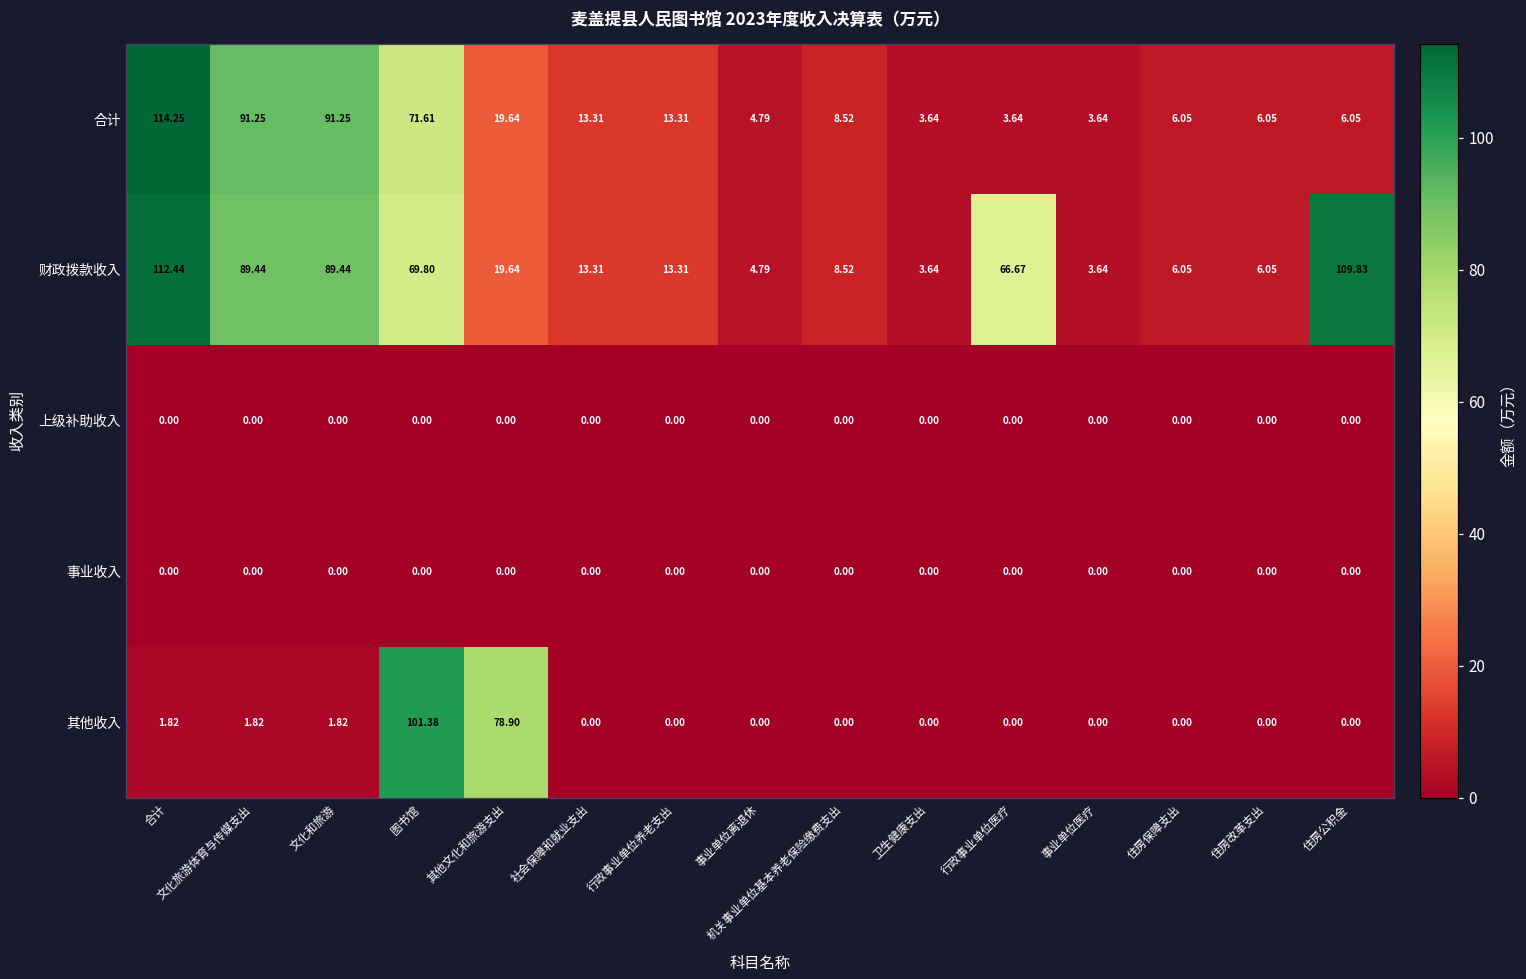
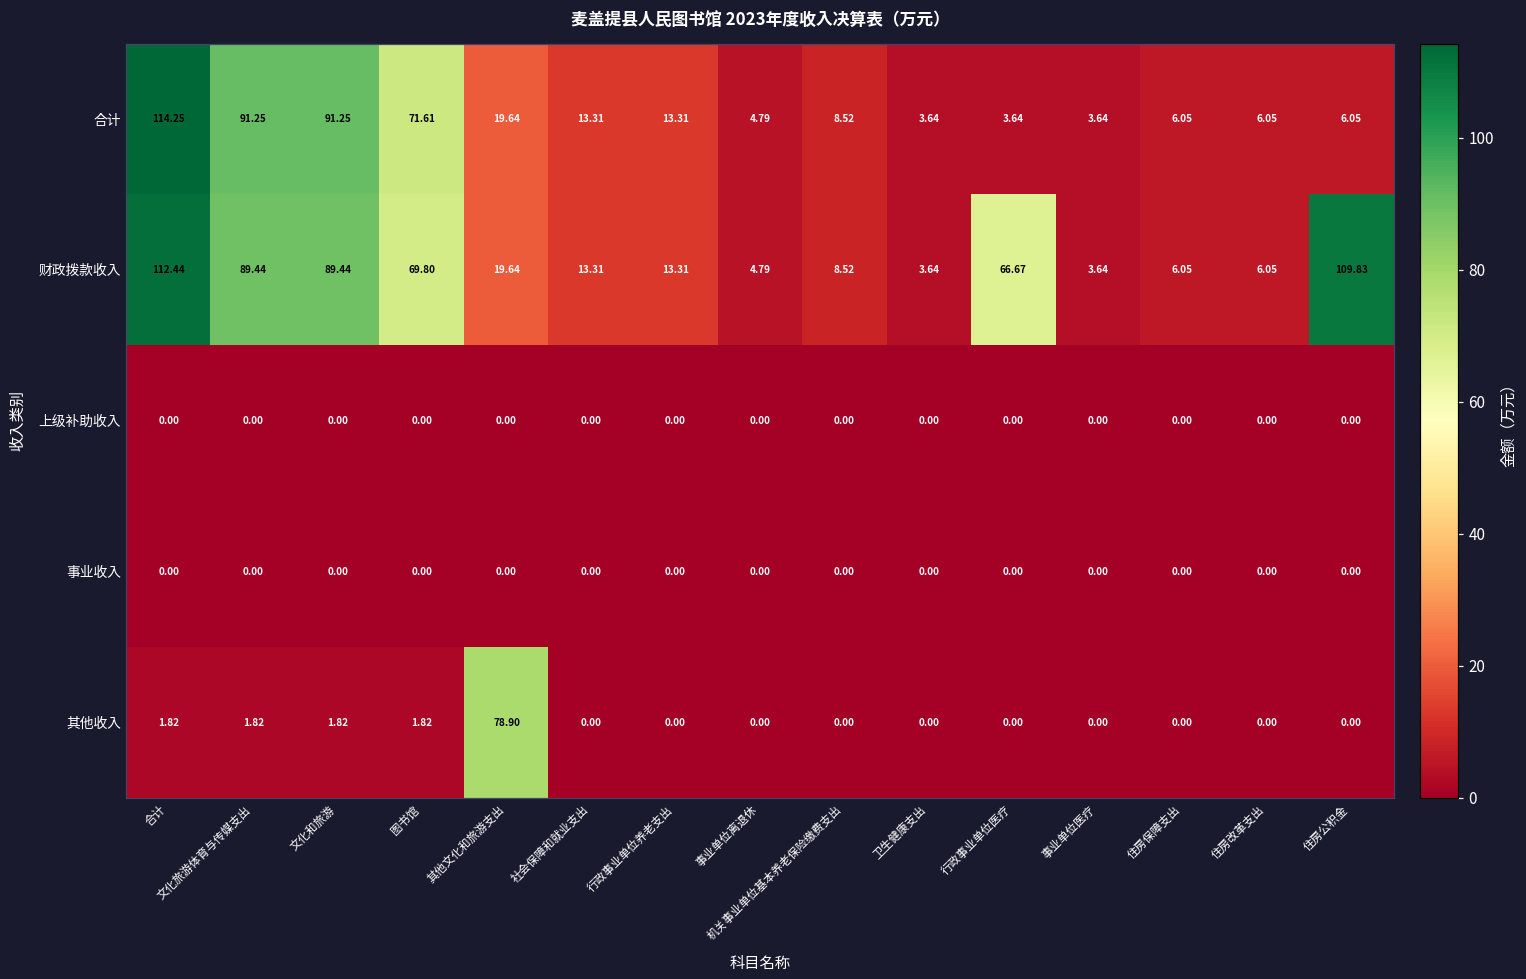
  {
    "合计": {
      "合计": 114.25,
      "文化旅游体育与传媒支出": 91.25,
      "文化和旅游": 91.25,
      "图书馆": 71.61,
      "其他文化和旅游支出": 19.64,
      "社会保障和就业支出": 13.31,
      "行政事业单位养老支出": 13.31,
      "事业单位离退休": 4.79,
      "机关事业单位基本养老保险缴费支出": 8.52,
      "卫生健康支出": 3.64,
      "行政事业单位医疗": 3.64,
      "事业单位医疗": 3.64,
      "住房保障支出": 6.05,
      "住房改革支出": 6.05,
      "住房公积金": 6.05
    },
    "财政拨款收入": {
      "合计": 112.44,
      "文化旅游体育与传媒支出": 89.44,
      "文化和旅游": 89.44,
      "图书馆": 69.80,
      "其他文化和旅游支出": 19.64,
      "社会保障和就业支出": 13.31,
      "行政事业单位养老支出": 13.31,
      "事业单位离退休": 4.79,
      "机关事业单位基本养老保险缴费支出": 8.52,
      "卫生健康支出": 3.64,
      "行政事业单位医疗": 66.67,
      "事业单位医疗": 3.64,
      "住房保障支出": 6.05,
      "住房改革支出": 6.05,
      "住房公积金": 109.83
    },
    "上级补助收入": {
      "合计": 0.00,
      "文化旅游体育与传媒支出": 0.00,
      "文化和旅游": 0.00,
      "图书馆": 0.00,
      "其他文化和旅游支出": 0.00,
      "社会保障和就业支出": 0.00,
      "行政事业单位养老支出": 0.00,
      "事业单位离退休": 0.00,
      "机关事业单位基本养老保险缴费支出": 0.00,
      "卫生健康支出": 0.00,
      "行政事业单位医疗": 0.00,
      "事业单位医疗": 0.00,
      "住房保障支出": 0.00,
      "住房改革支出": 0.00,
      "住房公积金": 0.00
    },
    "事业收入": {
      "合计": 0.00,
      "文化旅游体育与传媒支出": 0.00,
      "文化和旅游": 0.00,
      "图书馆": 0.00,
      "其他文化和旅游支出": 0.00,
      "社会保障和就业支出": 0.00,
      "行政事业单位养老支出": 0.00,
      "事业单位离退休": 0.00,
      "机关事业单位基本养老保险缴费支出": 0.00,
      "卫生健康支出": 0.00,
      "行政事业单位医疗": 0.00,
      "事业单位医疗": 0.00,
      "住房保障支出": 0.00,
      "住房改革支出": 0.00,
      "住房公积金": 0.00
    },
    "其他收入": {
      "合计": 1.82,
      "文化旅游体育与传媒支出": 1.82,
      "文化和旅游": 1.82,
-     "图书馆": 101.38,
+     "图书馆": 1.82,
      "其他文化和旅游支出": 78.90,
      "社会保障和就业支出": 0.00,
      "行政事业单位养老支出": 0.00,
      "事业单位离退休": 0.00,
      "机关事业单位基本养老保险缴费支出": 0.00,
      "卫生健康支出": 0.00,
      "行政事业单位医疗": 0.00,
      "事业单位医疗": 0.00,
      "住房保障支出": 0.00,
      "住房改革支出": 0.00,
      "住房公积金": 0.00
    }
  }
